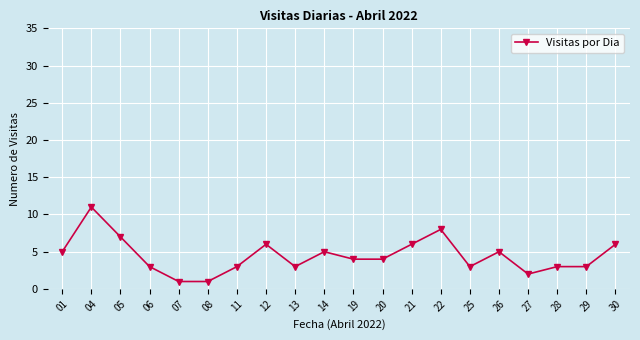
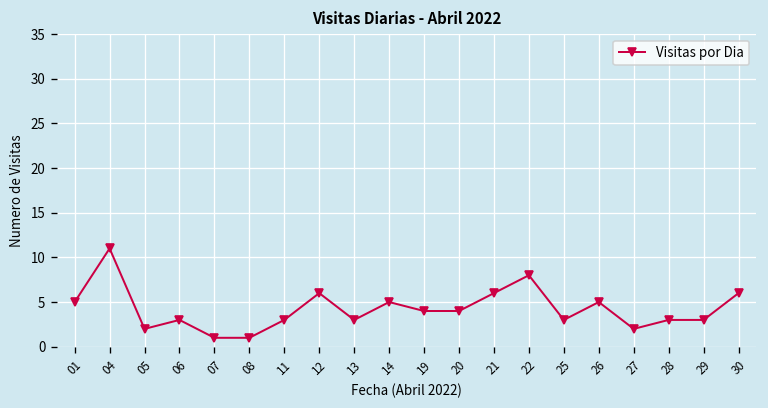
  {
    "01": 5,
    "04": 11,
-   "05": 7,
+   "05": 2,
    "06": 3,
    "07": 1,
    "08": 1,
    "11": 3,
    "12": 6,
    "13": 3,
    "14": 5,
    "19": 4,
    "20": 4,
    "21": 6,
    "22": 8,
    "25": 3,
    "26": 5,
    "27": 2,
    "28": 3,
    "29": 3,
    "30": 6
  }
